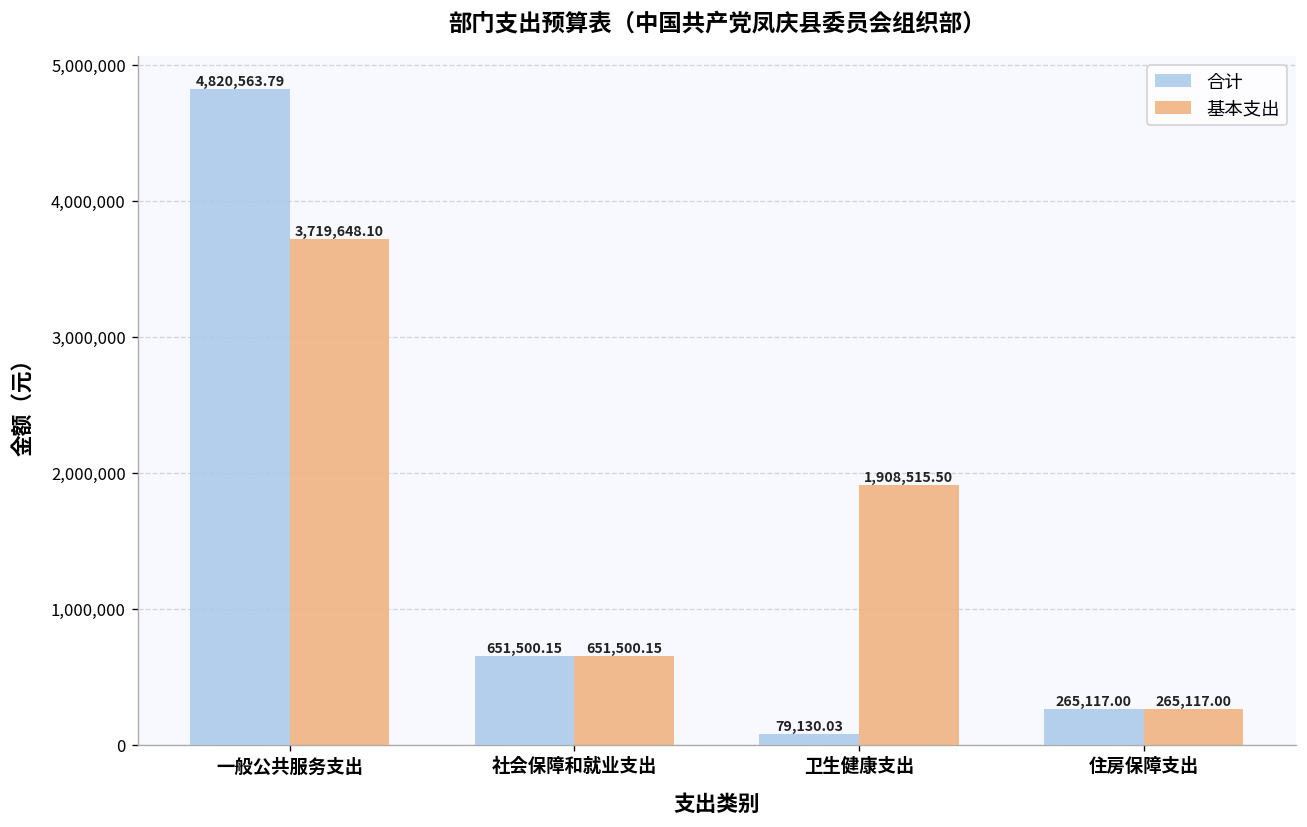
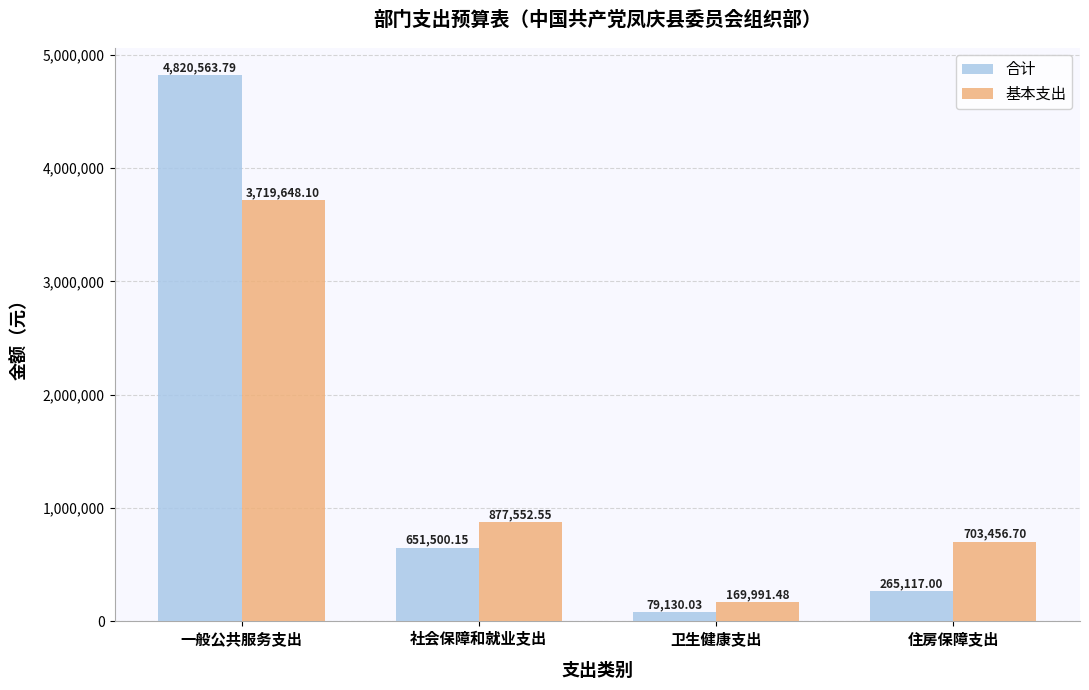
  {
    "合计": {
      "一般公共服务支出": "4,820,563.79",
      "社会保障和就业支出": "651,500.15",
      "卫生健康支出": "79,130.03",
      "住房保障支出": "265,117.00"
    },
    "基本支出": {
      "一般公共服务支出": "3,719,648.10",
-     "社会保障和就业支出": "651,500.15",
-     "卫生健康支出": "1,908,515.50",
-     "住房保障支出": "265,117.00"
+     "社会保障和就业支出": "877,552.55",
+     "卫生健康支出": "169,991.48",
+     "住房保障支出": "703,456.70"
    }
  }
